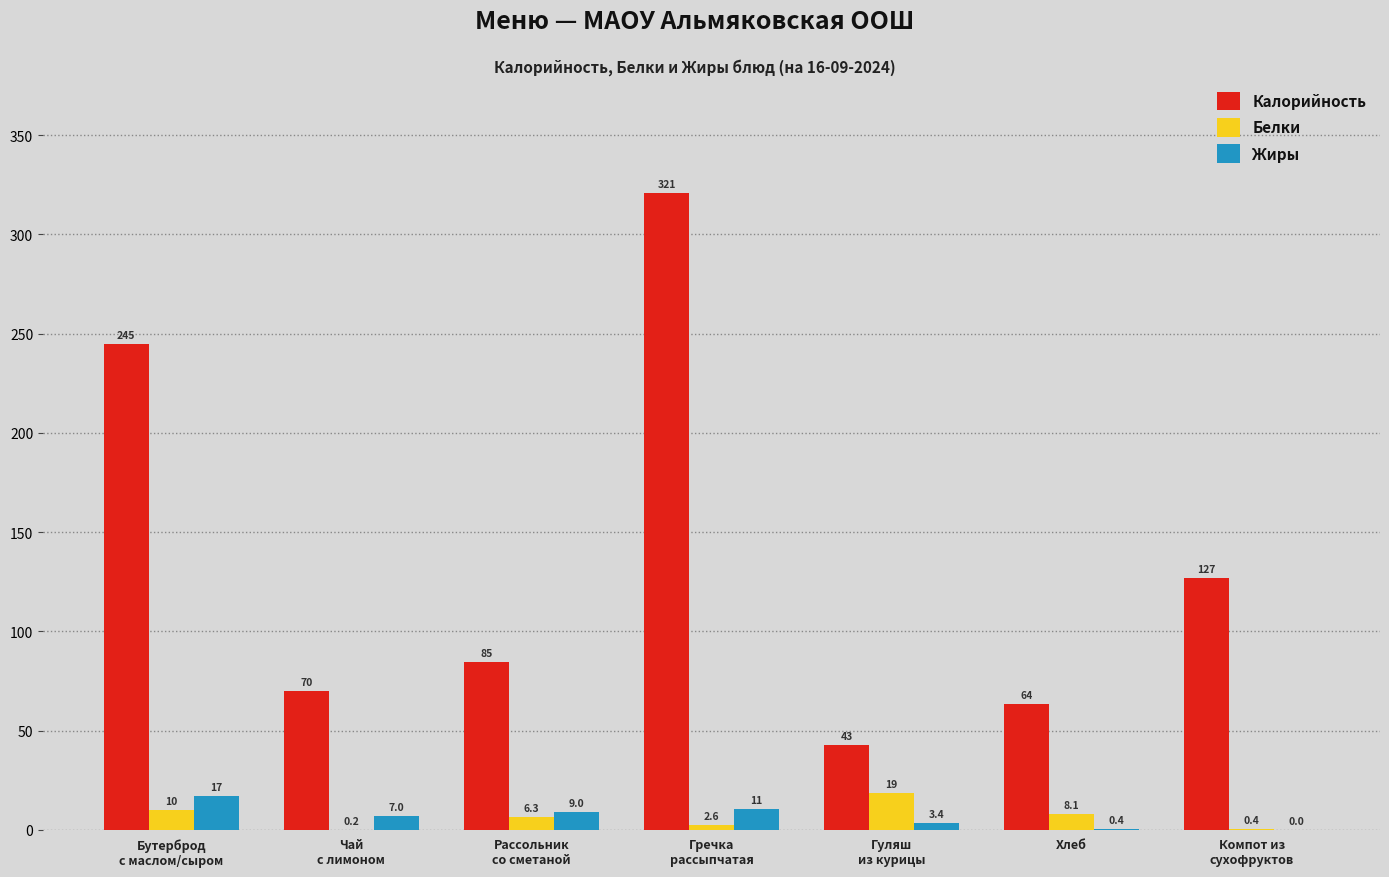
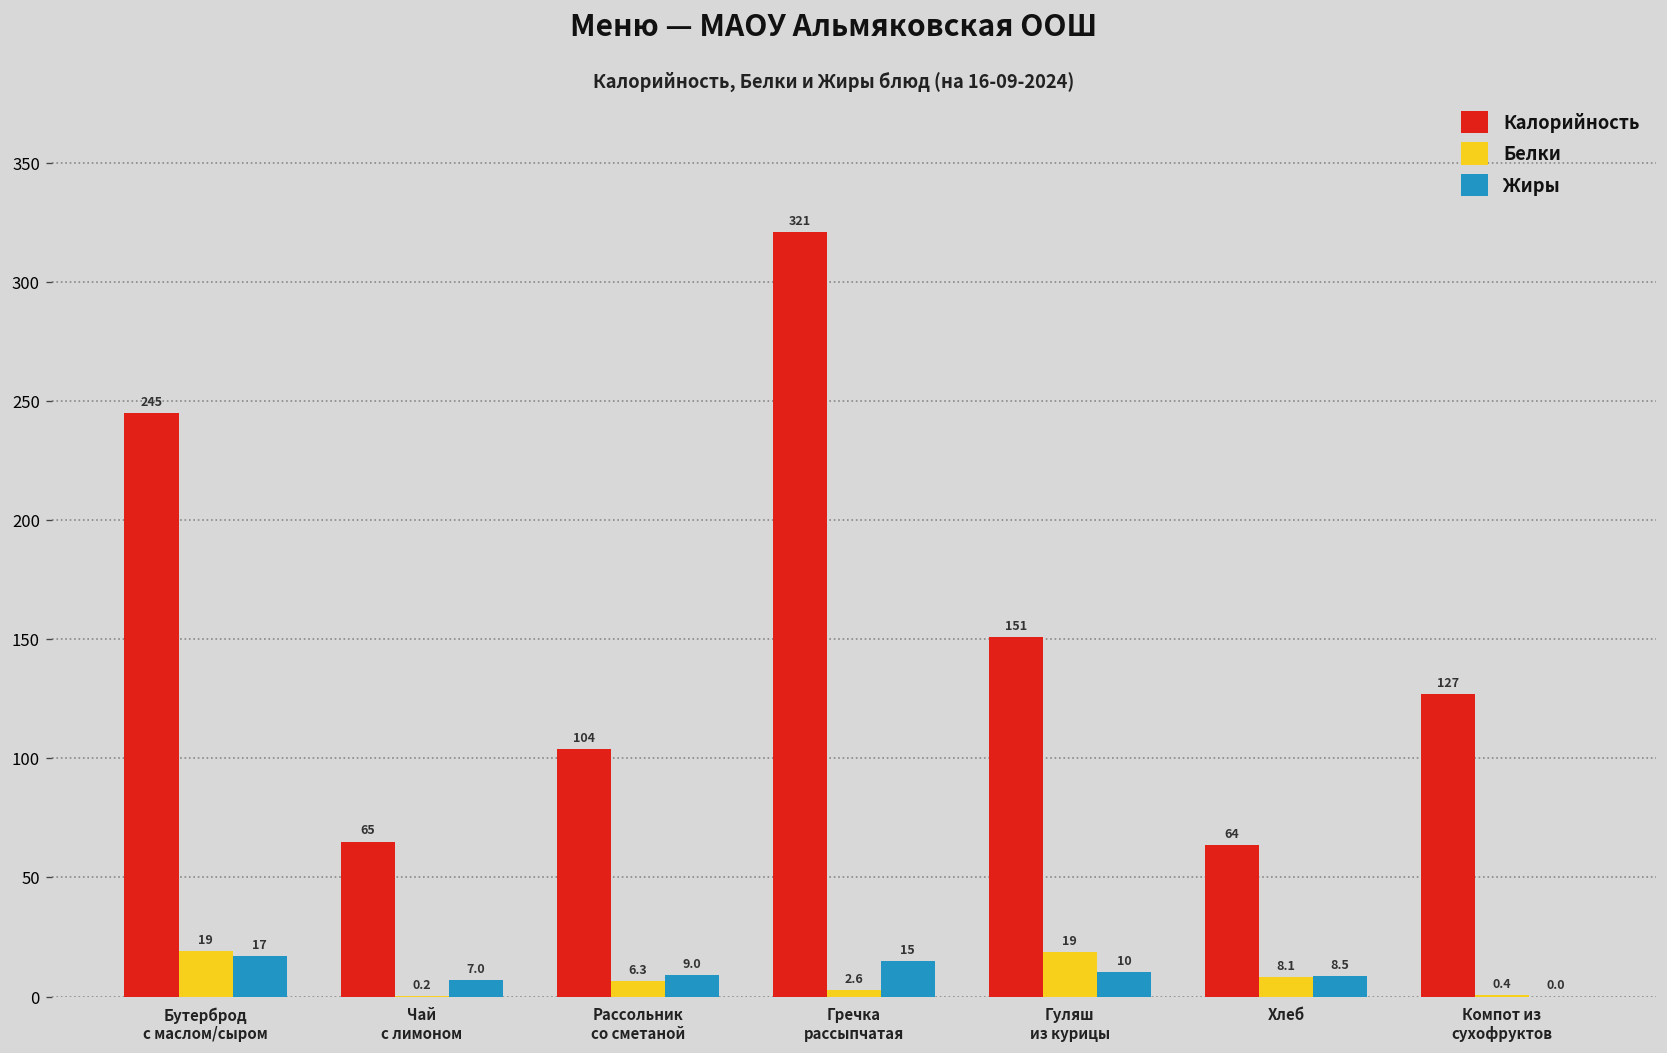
  {
    "Калорийность": {
      "Бутерброд с маслом/сыром": 245,
-     "Чай с лимоном": 70,
-     "Рассольник со сметаной": 85,
+     "Чай с лимоном": 65,
+     "Рассольник со сметаной": 104,
      "Гречка рассыпчатая": 321,
-     "Гуляш из курицы": 43,
+     "Гуляш из курицы": 151,
      "Хлеб": 64,
      "Компот из сухофруктов": 127
    },
    "Белки": {
-     "Бутерброд с маслом/сыром": 10,
+     "Бутерброд с маслом/сыром": 19,
      "Чай с лимоном": 0.2,
      "Рассольник со сметаной": 6.3,
      "Гречка рассыпчатая": 2.6,
      "Гуляш из курицы": 19,
      "Хлеб": 8.1,
      "Компот из сухофруктов": 0.4
    },
    "Жиры": {
      "Бутерброд с маслом/сыром": 17,
      "Чай с лимоном": 7.0,
      "Рассольник со сметаной": 9.0,
-     "Гречка рассыпчатая": 11,
-     "Гуляш из курицы": 3.4,
-     "Хлеб": 0.4,
+     "Гречка рассыпчатая": 15,
+     "Гуляш из курицы": 10,
+     "Хлеб": 8.5,
      "Компот из сухофруктов": 0.0
    }
  }
